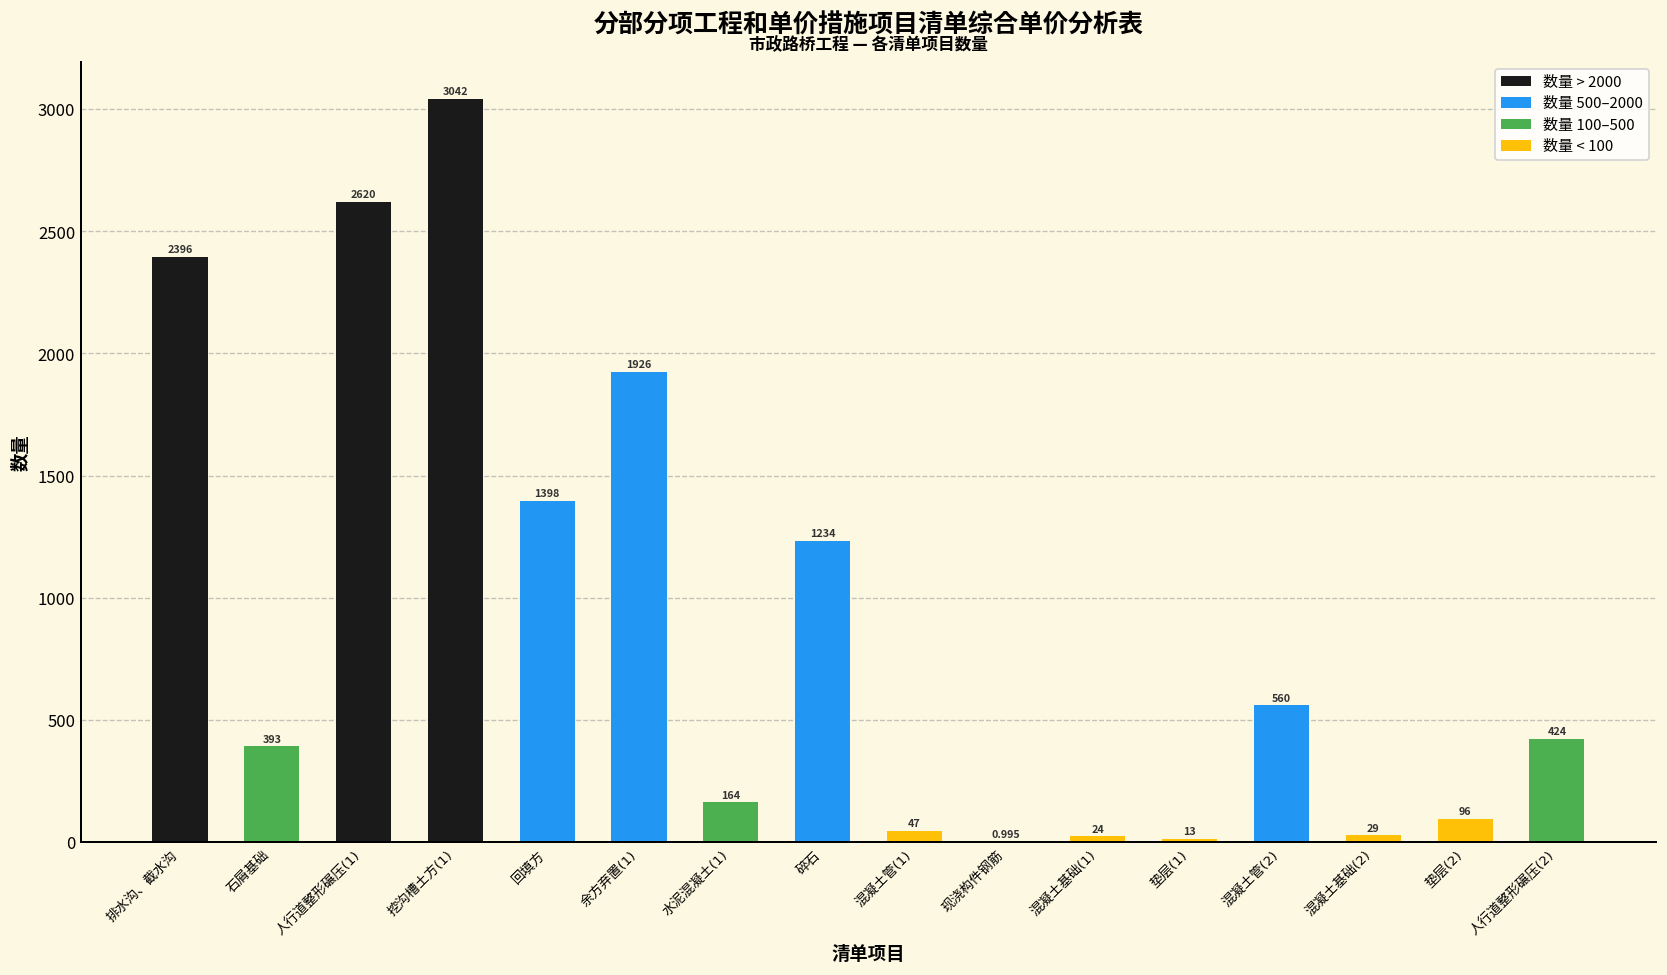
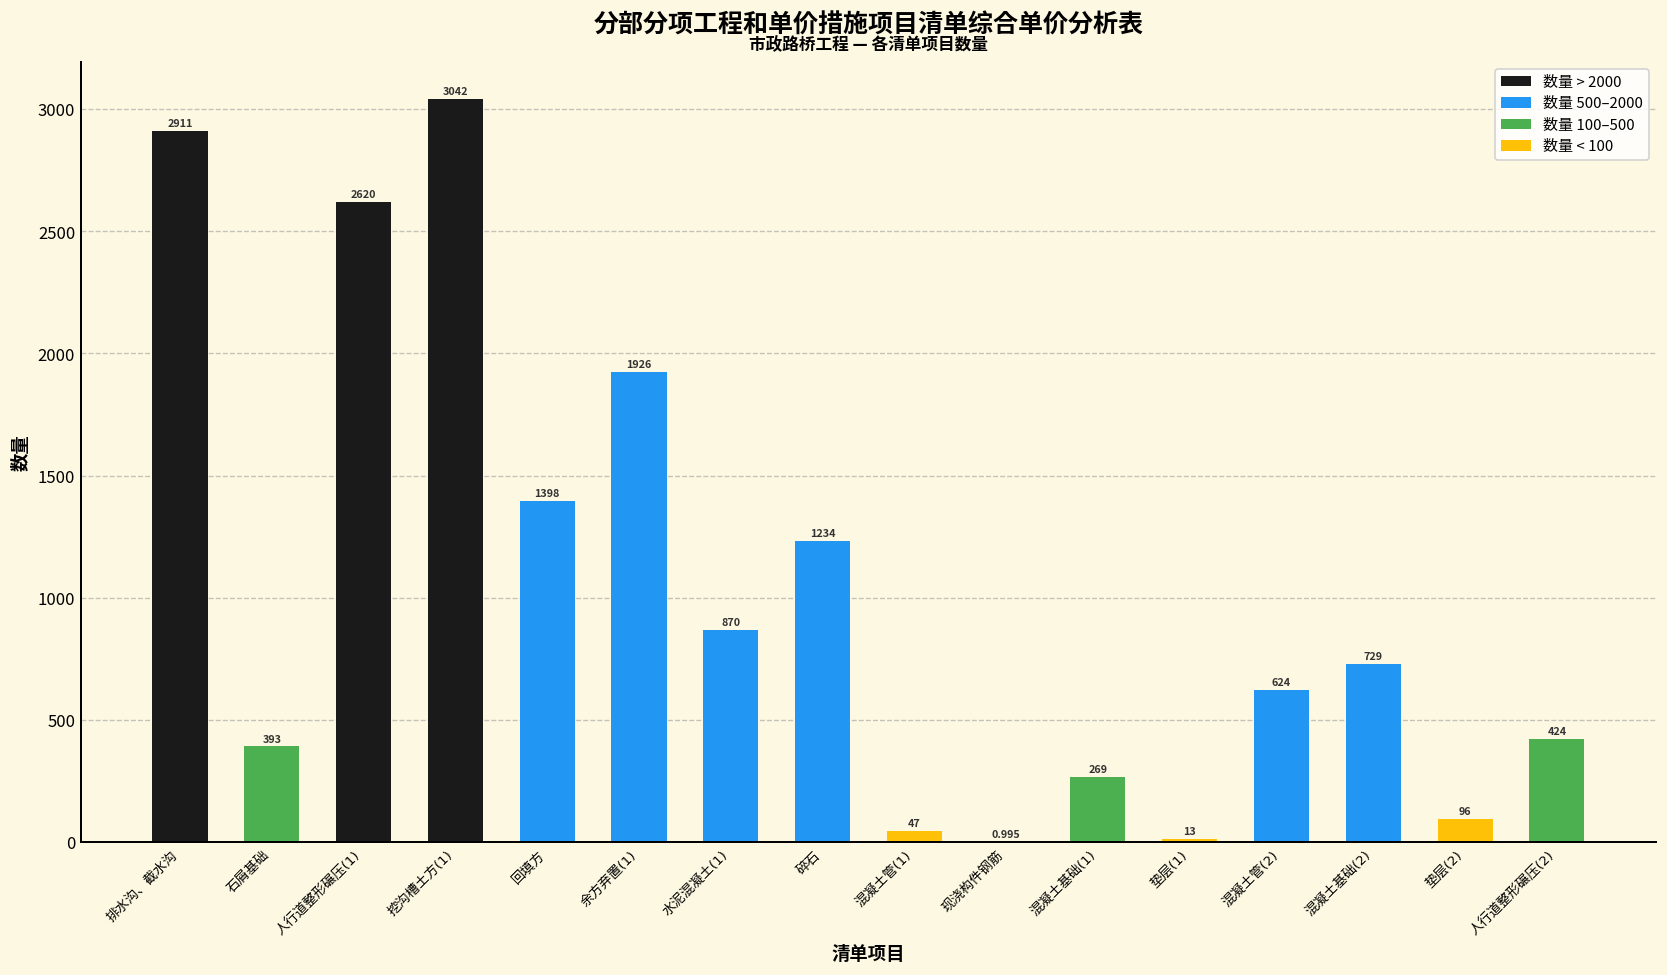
  {
-   "排水沟、截水沟": 2396,
+   "排水沟、截水沟": 2911,
    "石屑基础": 393,
    "人行道整形碾压(1)": 2620,
    "挖沟槽土方(1)": 3042,
    "回填方": 1398,
    "余方弃置(1)": 1926,
-   "水泥混凝土(1)": 164,
+   "水泥混凝土(1)": 870,
    "碎石": 1234,
    "混凝土管(1)": 47,
    "现浇构件钢筋": 0.995,
-   "混凝土基础(1)": 24,
+   "混凝土基础(1)": 269,
    "垫层(1)": 13,
-   "混凝土管(2)": 560,
-   "混凝土基础(2)": 29,
+   "混凝土管(2)": 624,
+   "混凝土基础(2)": 729,
    "垫层(2)": 96,
    "人行道整形碾压(2)": 424
  }
